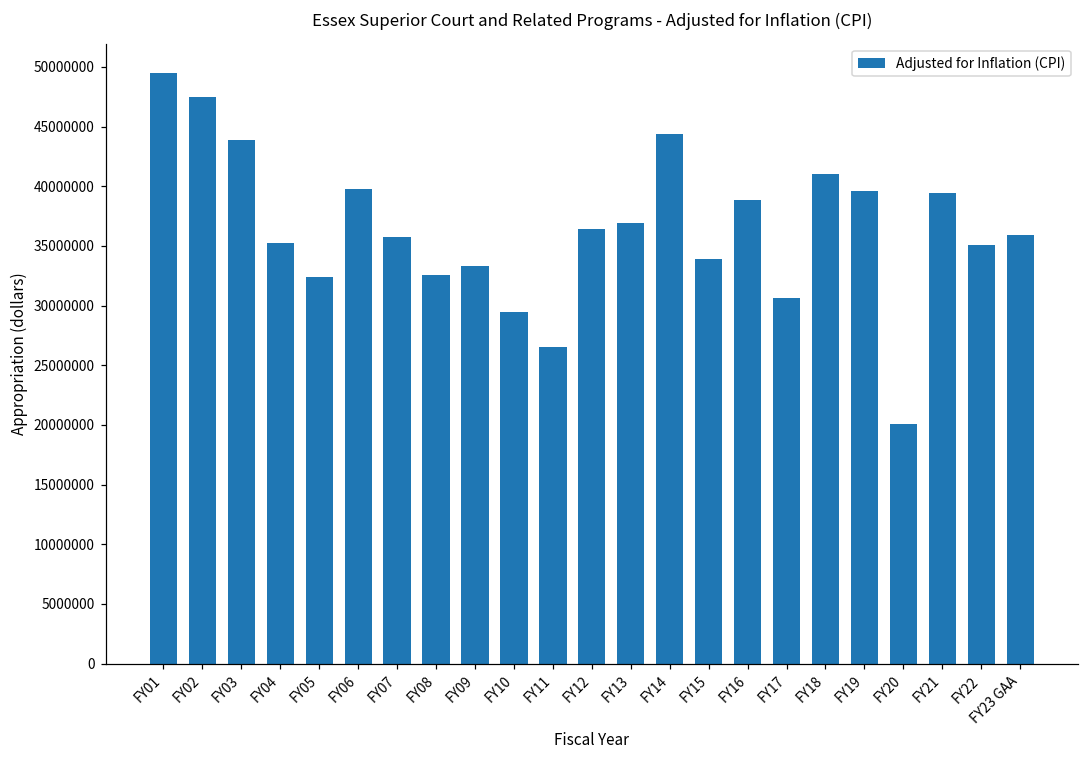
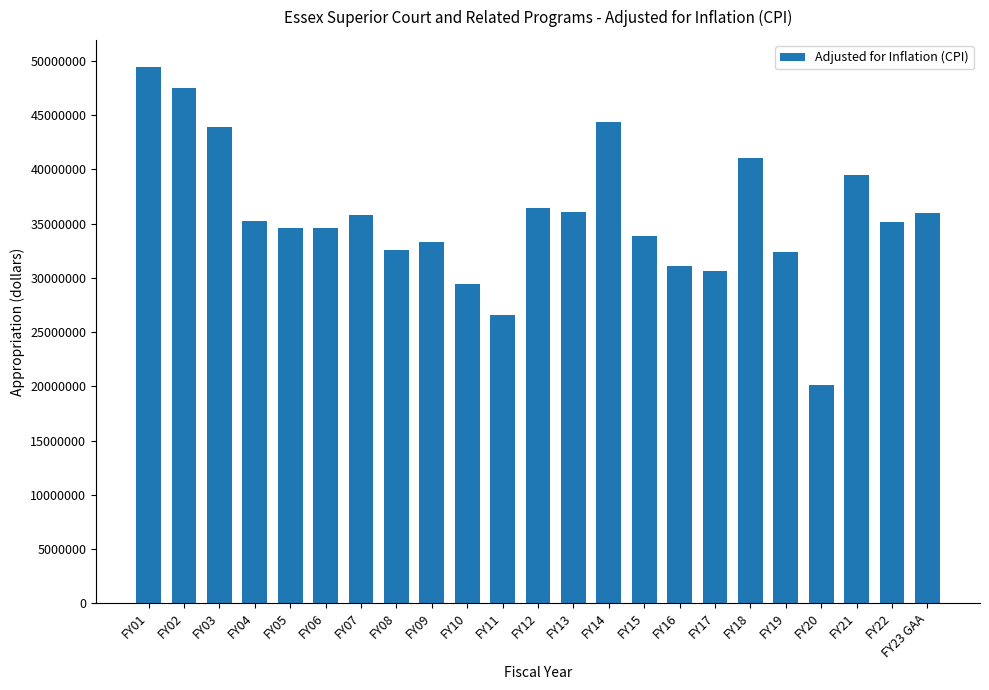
  {
    "FY01": 49500000,
    "FY02": 47500000,
    "FY03": 43900000,
    "FY04": 35300000,
-   "FY05": 32400000,
-   "FY06": 39800000,
+   "FY05": 34500000,
+   "FY06": 34600000,
    "FY07": 35700000,
    "FY08": 32500000,
    "FY09": 33300000,
    "FY10": 29500000,
    "FY11": 26600000,
    "FY12": 36400000,
-   "FY13": 36900000,
+   "FY13": 36000000,
    "FY14": 44400000,
    "FY15": 33900000,
-   "FY16": 38800000,
+   "FY16": 31100000,
    "FY17": 30600000,
    "FY18": 41100000,
-   "FY19": 39600000,
+   "FY19": 32400000,
    "FY20": 20100000,
    "FY21": 39400000,
    "FY22": 35100000,
    "FY23 GAA": 35900000
  }
